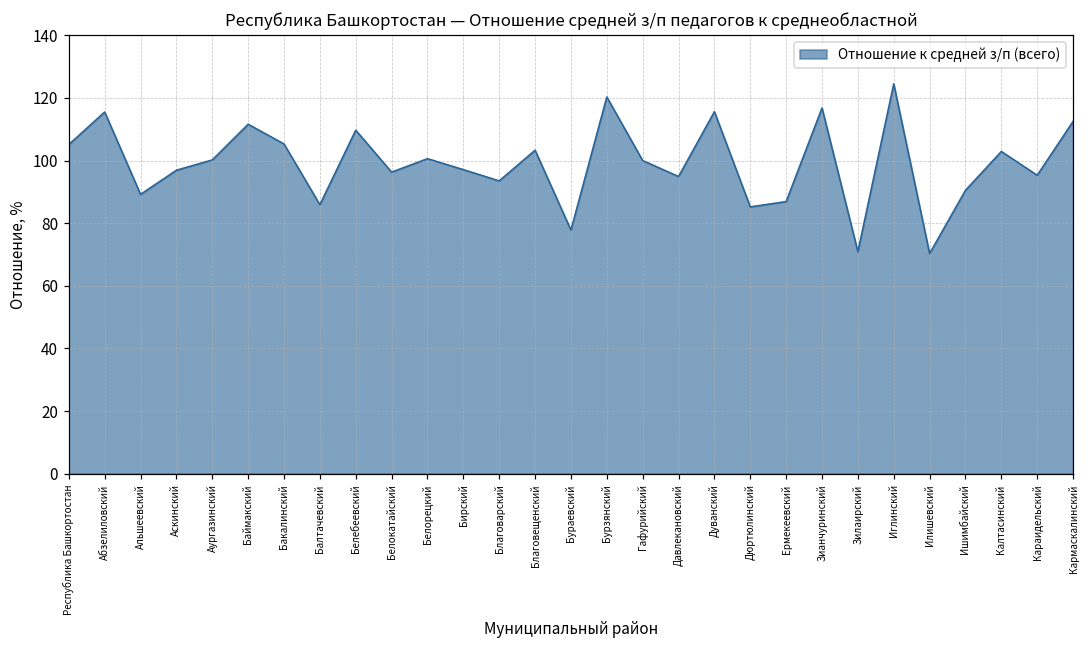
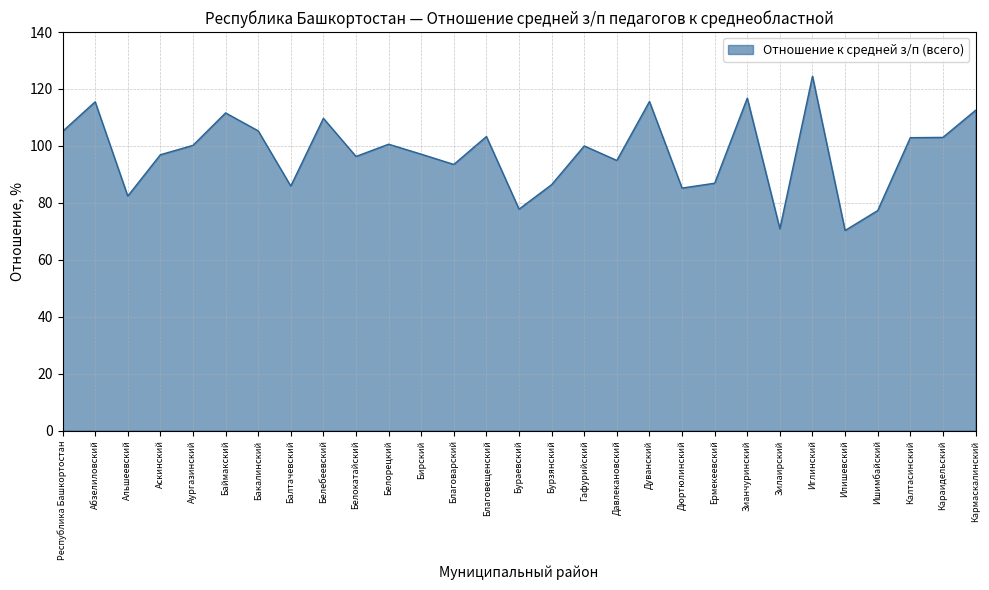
  {
    "Республика Башкортостан": 105,
    "Абзелиловский": 116,
-   "Альшеевский": 89,
+   "Альшеевский": 82,
    "Аскинский": 97,
    "Аургазинский": 100,
    "Баймакский": 112,
    "Бакалинский": 105,
    "Балтачевский": 86,
    "Белебеевский": 110,
    "Белокатайский": 96,
    "Белорецкий": 101,
    "Бирский": 97,
    "Благоварский": 94,
    "Благовещенский": 103,
    "Бураевский": 78,
-   "Бурзянский": 120,
+   "Бурзянский": 86,
    "Гафурийский": 100,
    "Давлекановский": 95,
    "Дуванский": 116,
    "Дюртюлинский": 85,
    "Ермекеевский": 87,
    "Зианчуринский": 117,
    "Зилаирский": 71,
    "Иглинский": 125,
    "Илишевский": 70,
-   "Ишимбайский": 91,
+   "Ишимбайский": 77,
    "Калтасинский": 103,
-   "Караидельский": 95,
+   "Караидельский": 103,
    "Кармаскалинский": 113
  }
